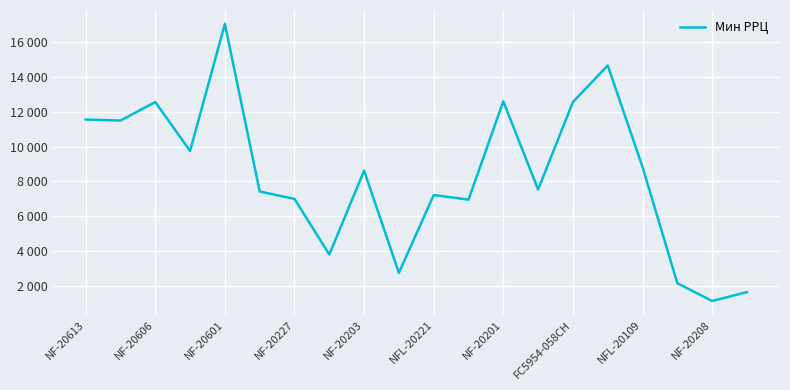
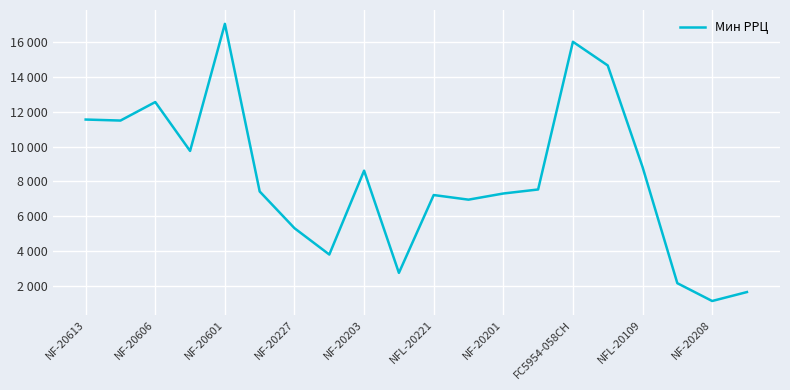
  {
    "NF-20613": 11600,
    "NF-20606": 12600,
    "NF-20601": 17000,
-   "NF-20227": 7000,
+   "NF-20227": 5300,
    "NF-20203": 8600,
    "NFL-20221": 7200,
-   "NF-20201": 12600,
-   "FC5954-058CH": 12600,
+   "NF-20201": 7300,
+   "FC5954-058CH": 16000,
    "NFL-20109": 8800,
    "NF-20208": 1100
  }
